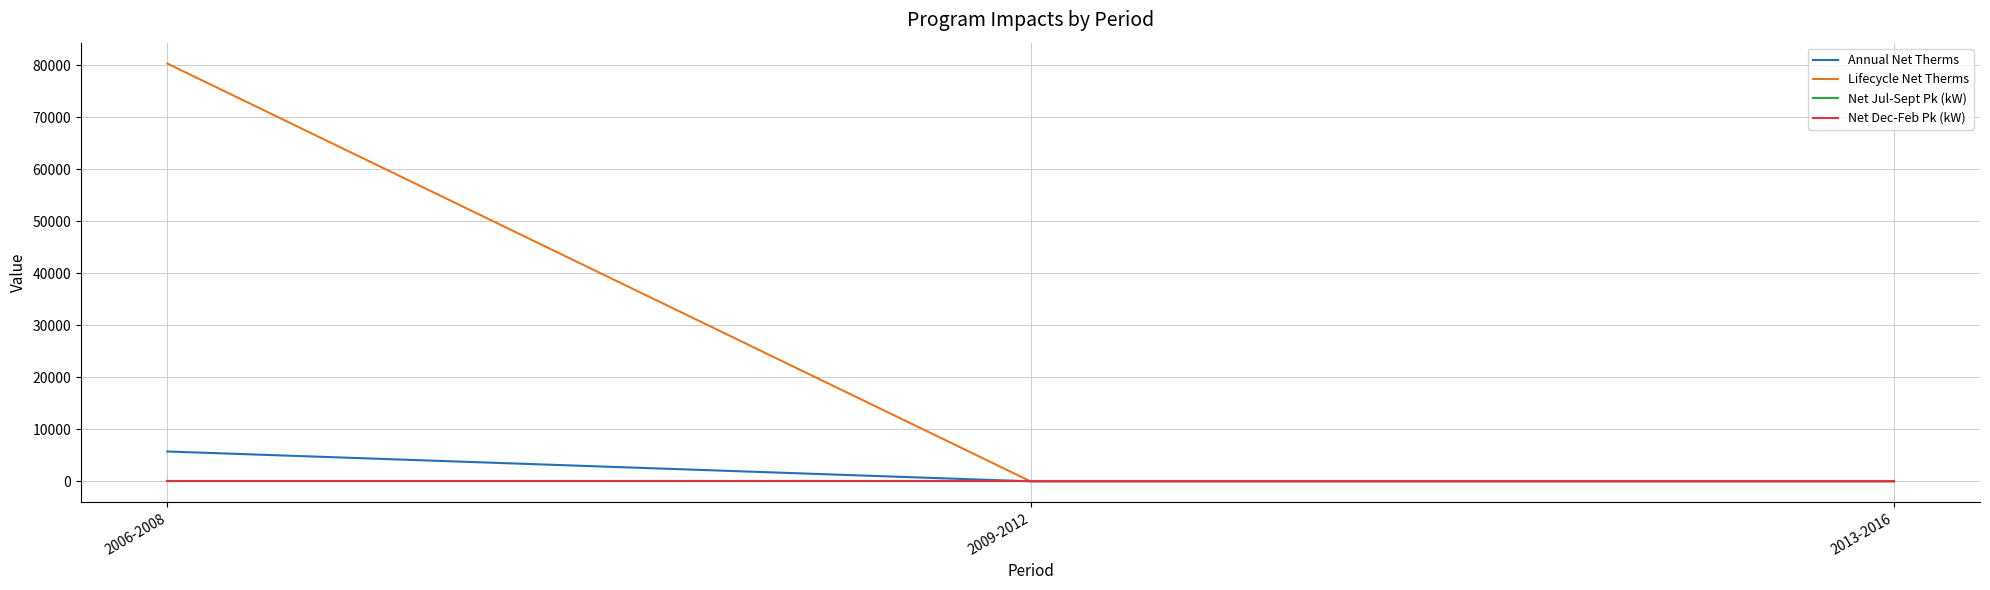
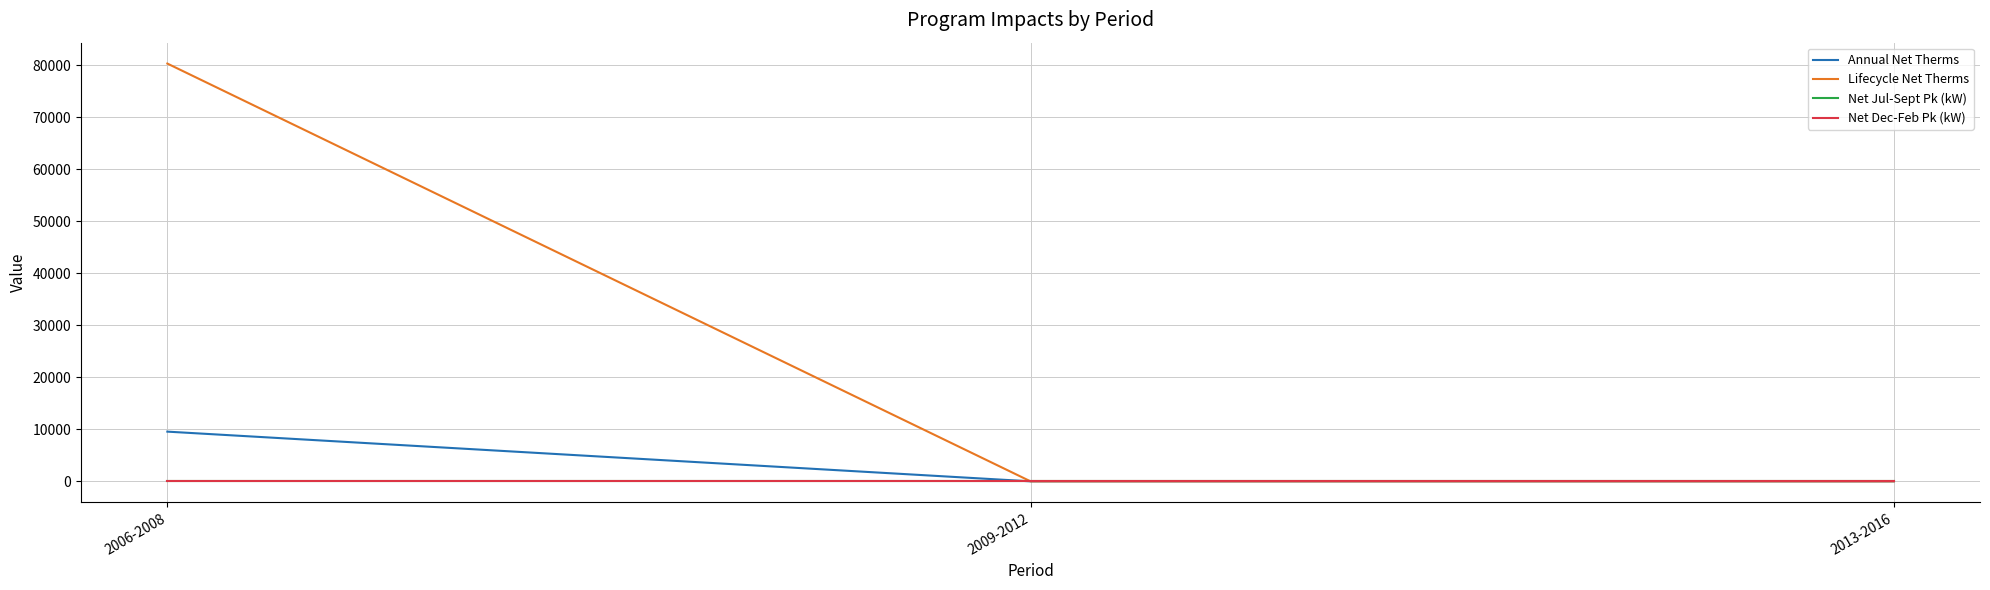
  {
    "Annual Net Therms": {
-     "2006-2008": 6000
+     "2006-2008": 10000
    },
    "Lifecycle Net Therms": {
      "2006-2008": 80000
    },
    "Net Dec-Feb Pk (kW)": {
      "2006-2008": 0
    }
  }
